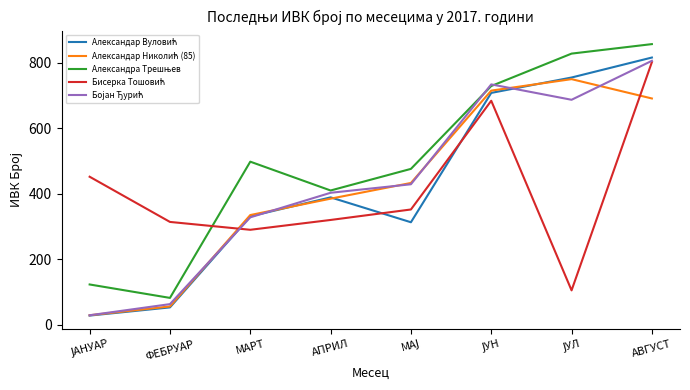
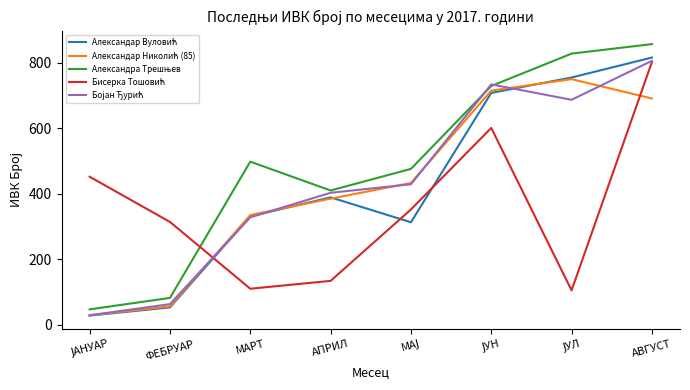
  {
    "Александар Вуловић": {
      "МАЈ": 310,
      "АВГУСТ": 820
    },
    "Александар Николић (85)": {
      "АВГУСТ": 690
    },
    "Александра Трешњев": {
-     "ЈАНУАР": 120,
+     "ЈАНУАР": 50,
      "ФЕБРУАР": 80,
      "МАРТ": 500,
      "МАЈ": 480,
      "ЈУЛ": 830,
      "АВГУСТ": 860
    },
    "Бисерка Тошовић": {
      "ЈАНУАР": 450,
      "ФЕБРУАР": 310,
-     "МАРТ": 290,
-     "АПРИЛ": 320,
+     "МАРТ": 110,
+     "АПРИЛ": 130,
      "МАЈ": 350,
-     "ЈУН": 680,
+     "ЈУН": 600,
      "ЈУЛ": 110
    },
    "Бојан Ђурић": {
      "ЈУЛ": 690
    }
  }
